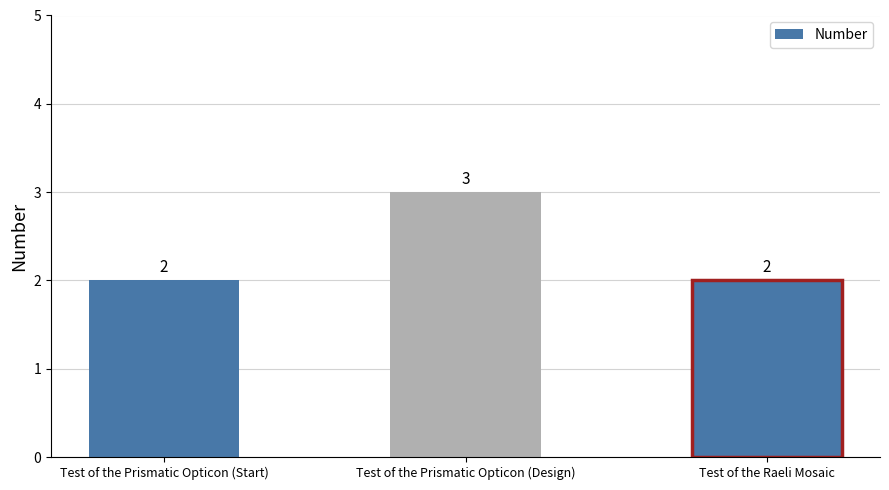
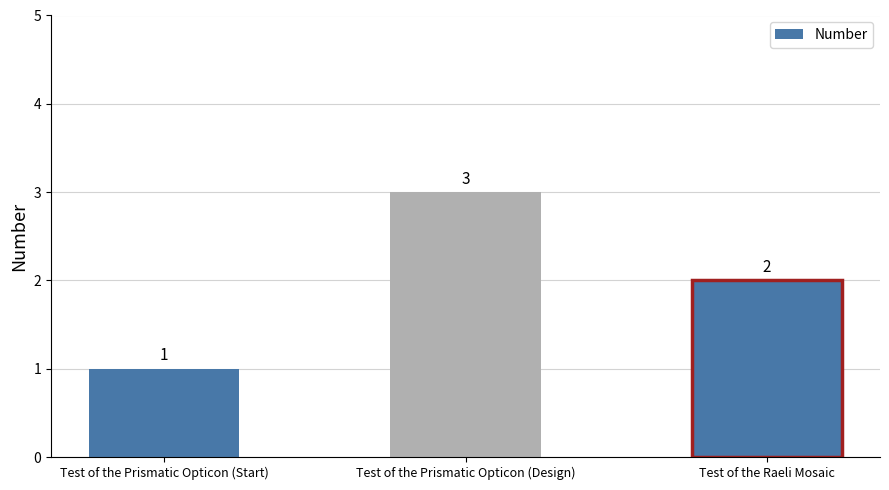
  {
-   "Test of the Prismatic Opticon (Start)": 2,
+   "Test of the Prismatic Opticon (Start)": 1,
    "Test of the Prismatic Opticon (Design)": 3,
    "Test of the Raeli Mosaic": 2
  }
